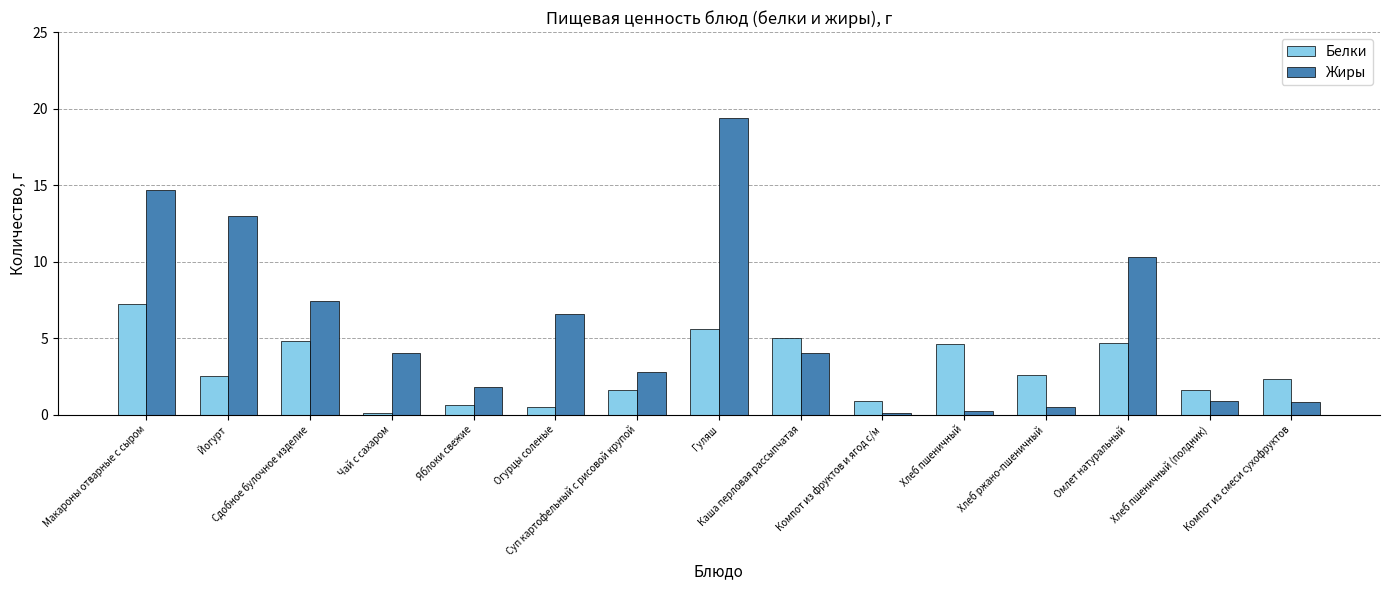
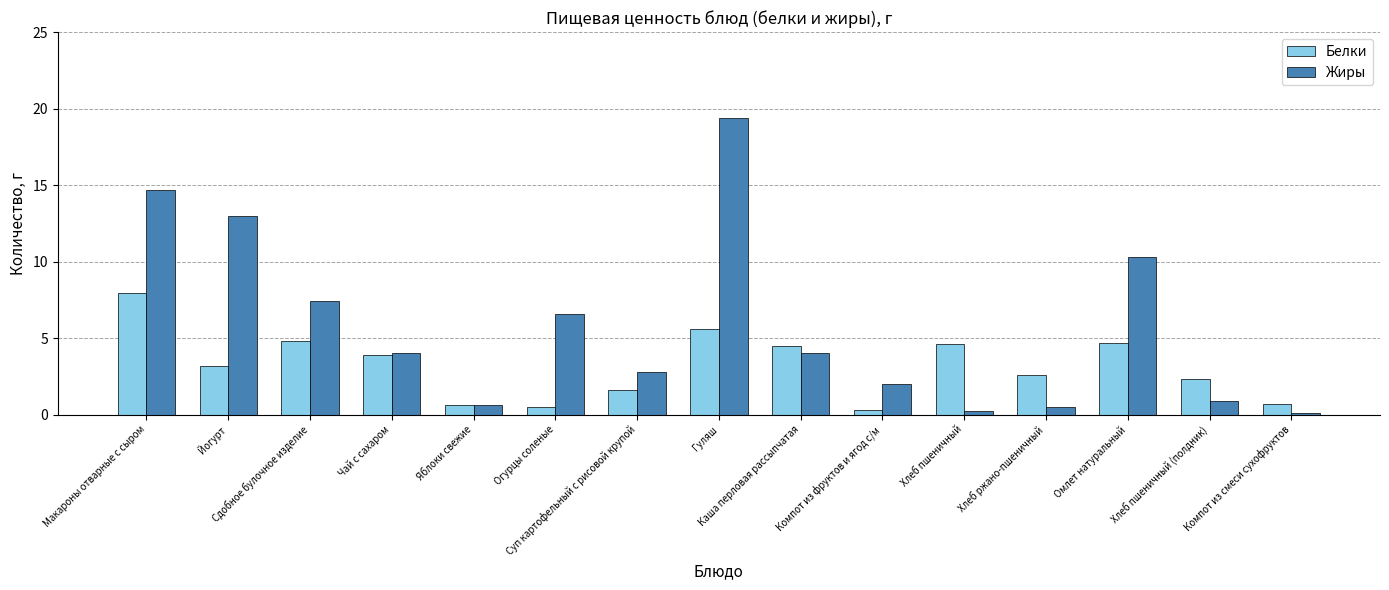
  {
    "Белки": {
-     "Макароны отварные с сыром": 7.2,
-     "Йогурт": 2.5,
+     "Макароны отварные с сыром": 8.0,
+     "Йогурт": 3.2,
      "Сдобное булочное изделие": 4.8,
-     "Чай с сахаром": 0.1,
+     "Чай с сахаром": 3.9,
      "Яблоки свежие": 0.6,
      "Огурцы соленые": 0.5,
      "Суп картофельный с рисовой крупой": 1.6,
      "Гуляш": 5.6,
-     "Каша перловая рассыпчатая": 5.0,
-     "Компот из фруктов и ягод с/м": 0.9,
+     "Каша перловая рассыпчатая": 4.5,
+     "Компот из фруктов и ягод с/м": 0.3,
      "Хлеб пшеничный": 4.6,
      "Хлеб ржано-пшеничный": 2.6,
      "Омлет натуральный": 4.7,
-     "Хлеб пшеничный (полдник)": 1.6,
-     "Компот из смеси сухофруктов": 2.3
+     "Хлеб пшеничный (полдник)": 2.3,
+     "Компот из смеси сухофруктов": 0.7
    },
    "Жиры": {
      "Макароны отварные с сыром": 14.7,
      "Йогурт": 13.0,
      "Сдобное булочное изделие": 7.4,
      "Чай с сахаром": 4.0,
-     "Яблоки свежие": 1.8,
+     "Яблоки свежие": 0.6,
      "Огурцы соленые": 6.6,
      "Суп картофельный с рисовой крупой": 2.8,
      "Гуляш": 19.4,
      "Каша перловая рассыпчатая": 4.1,
-     "Компот из фруктов и ягод с/м": 0.1,
+     "Компот из фруктов и ягод с/м": 2.0,
      "Хлеб пшеничный": 0.2,
      "Хлеб ржано-пшеничный": 0.5,
      "Омлет натуральный": 10.3,
      "Хлеб пшеничный (полдник)": 0.9,
-     "Компот из смеси сухофруктов": 0.8
+     "Компот из смеси сухофруктов": 0.1
    }
  }
